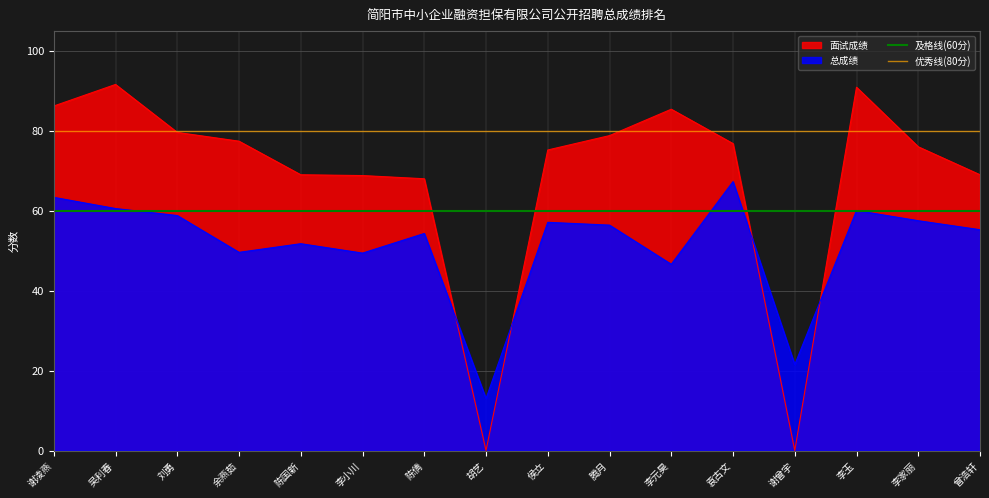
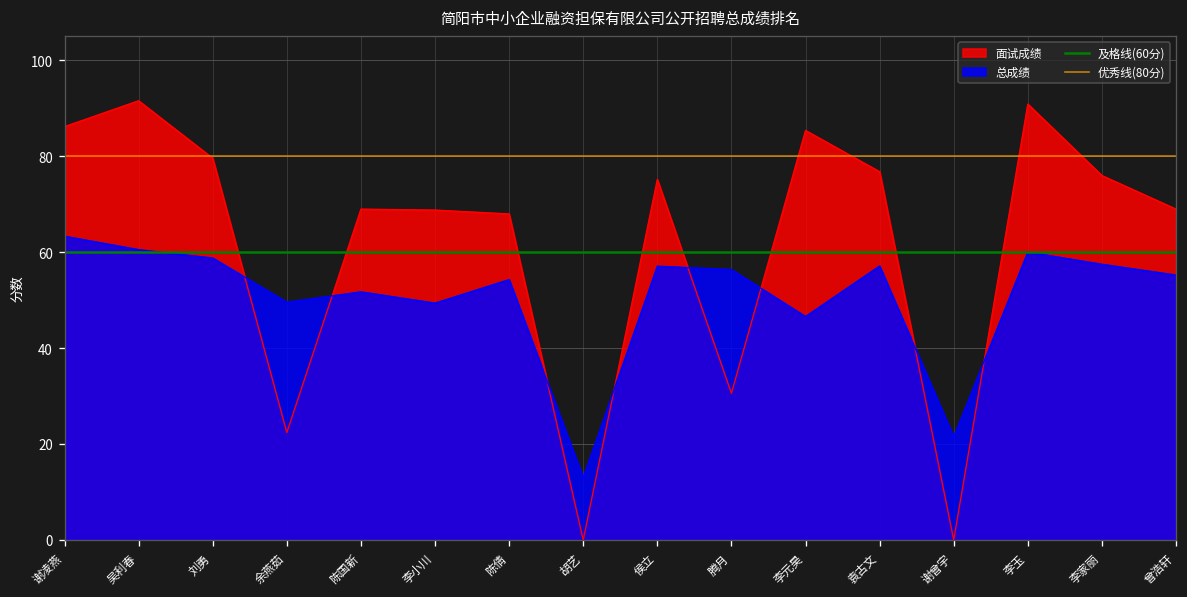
  {
    "面试成绩": {
      "谢凌燕": 86,
      "吴利春": 92,
      "刘勇": 80,
-     "余燕茹": 77,
+     "余燕茹": 22,
      "陈国新": 69,
      "李小川": 69,
      "陈倩": 68,
      "胡艺": 0,
      "侯立": 75,
-     "腾月": 79,
+     "腾月": 31,
      "李元昊": 85,
      "袁古文": 77,
      "谢曾宇": 0,
      "李玉": 91,
      "李家丽": 76,
      "曾浩轩": 69
    },
    "总成绩": {
      "谢凌燕": 63,
      "吴利春": 61,
      "刘勇": 59,
      "余燕茹": 50,
      "陈国新": 52,
      "李小川": 49,
      "陈倩": 54,
      "胡艺": 13,
      "侯立": 57,
      "腾月": 56,
      "李元昊": 47,
-     "袁古文": 67,
+     "袁古文": 57,
      "谢曾宇": 22,
      "李玉": 60,
      "李家丽": 58,
      "曾浩轩": 55
    }
  }
